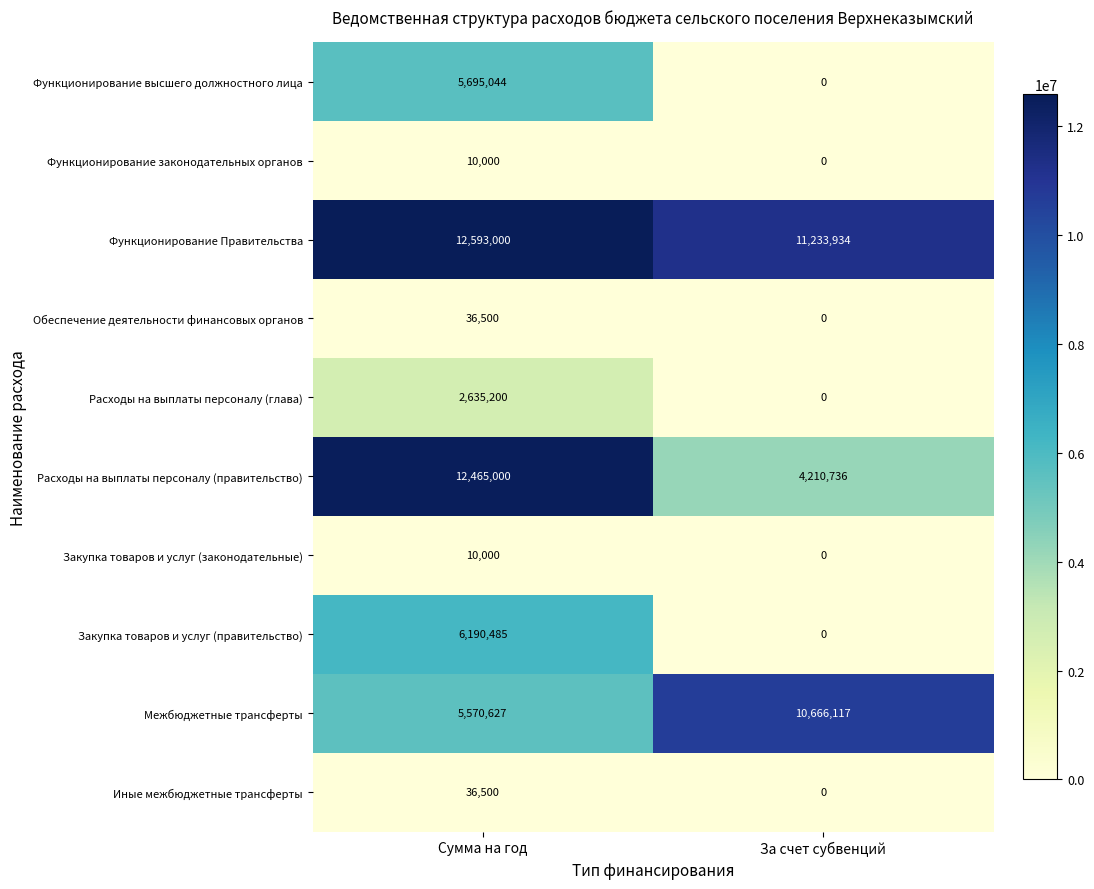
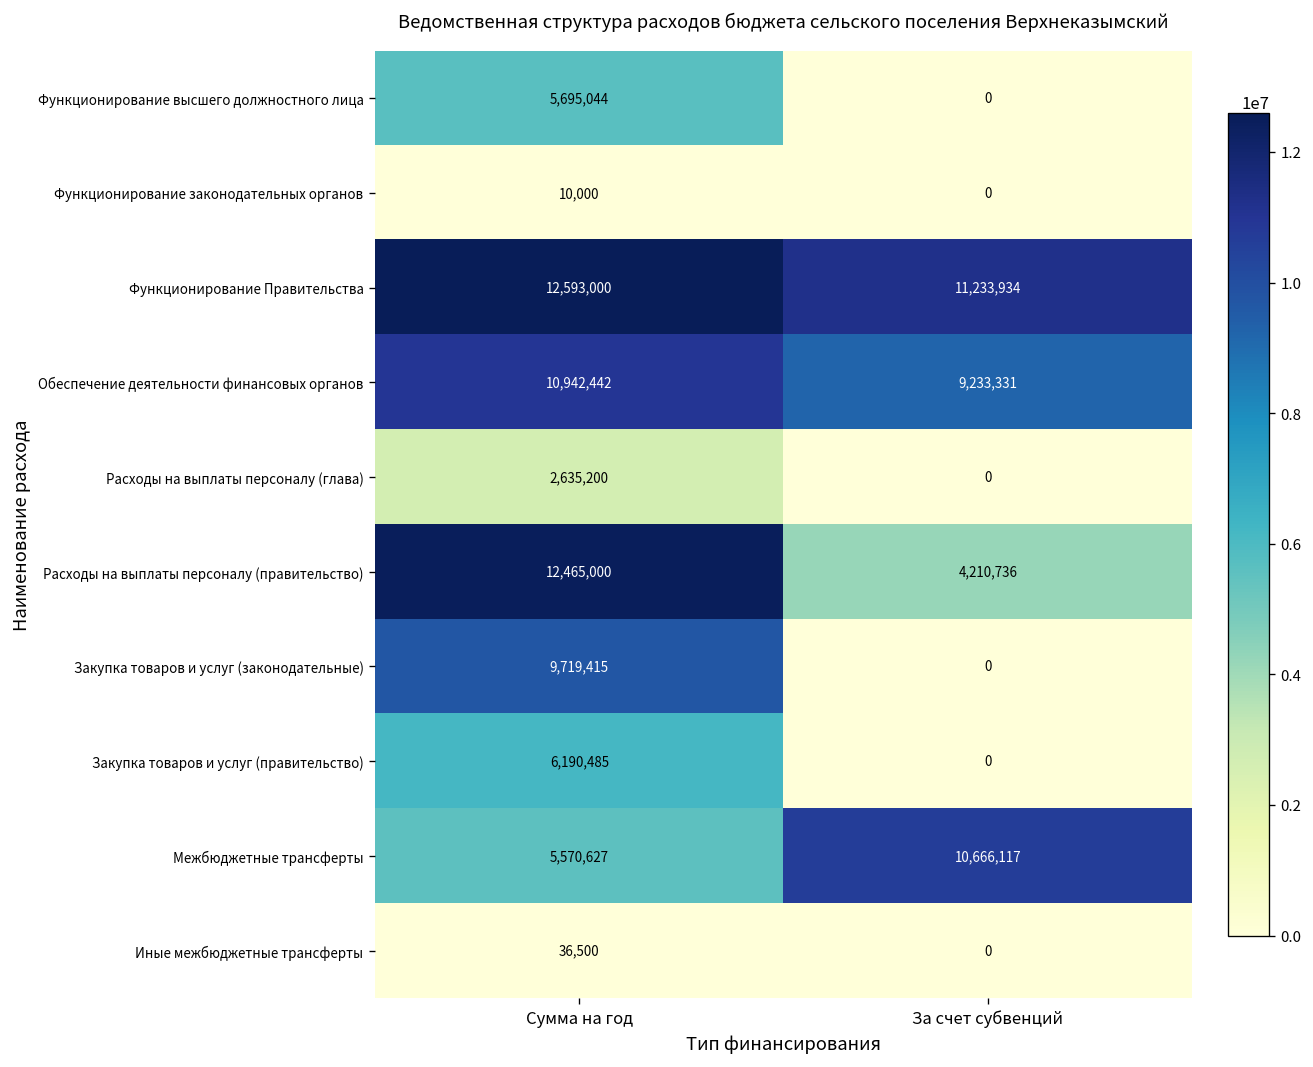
  {
    "Функционирование высшего должностного лица": {
      "Сумма на год": "5,695,044",
      "За счет субвенций": "0"
    },
    "Функционирование законодательных органов": {
      "Сумма на год": "10,000",
      "За счет субвенций": "0"
    },
    "Функционирование Правительства": {
      "Сумма на год": "12,593,000",
      "За счет субвенций": "11,233,934"
    },
    "Обеспечение деятельности финансовых органов": {
-     "Сумма на год": "36,500",
-     "За счет субвенций": "0"
+     "Сумма на год": "10,942,442",
+     "За счет субвенций": "9,233,331"
    },
    "Расходы на выплаты персоналу (глава)": {
      "Сумма на год": "2,635,200",
      "За счет субвенций": "0"
    },
    "Расходы на выплаты персоналу (правительство)": {
      "Сумма на год": "12,465,000",
      "За счет субвенций": "4,210,736"
    },
    "Закупка товаров и услуг (законодательные)": {
-     "Сумма на год": "10,000",
+     "Сумма на год": "9,719,415",
      "За счет субвенций": "0"
    },
    "Закупка товаров и услуг (правительство)": {
      "Сумма на год": "6,190,485",
      "За счет субвенций": "0"
    },
    "Межбюджетные трансферты": {
      "Сумма на год": "5,570,627",
      "За счет субвенций": "10,666,117"
    },
    "Иные межбюджетные трансферты": {
      "Сумма на год": "36,500",
      "За счет субвенций": "0"
    }
  }
